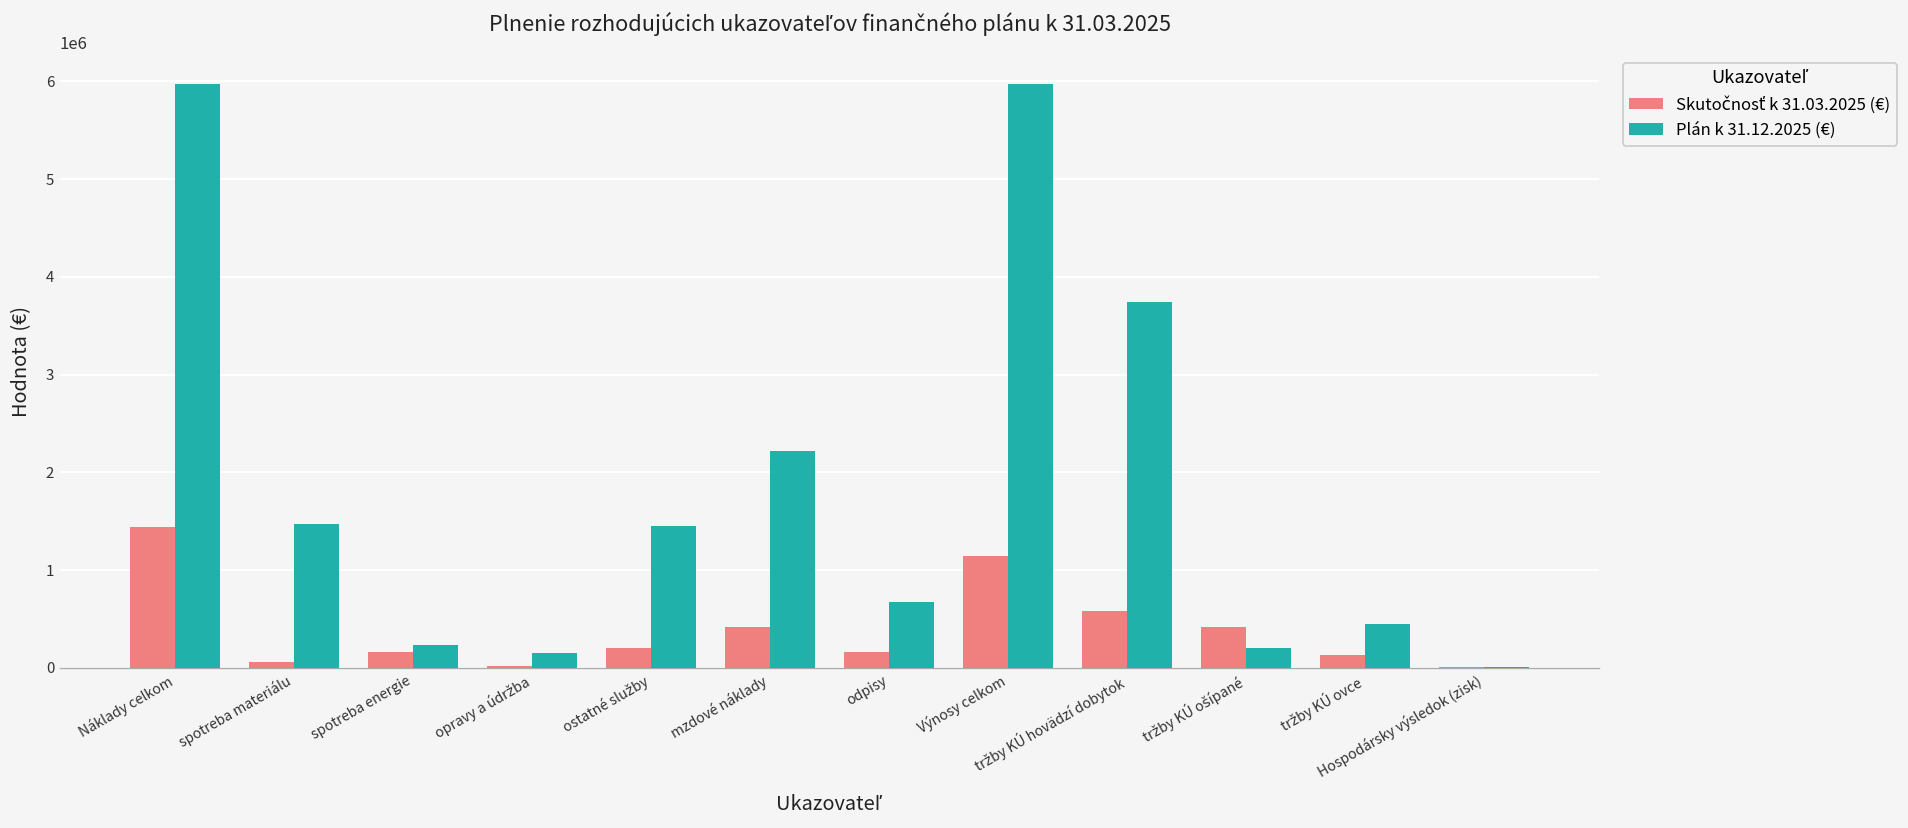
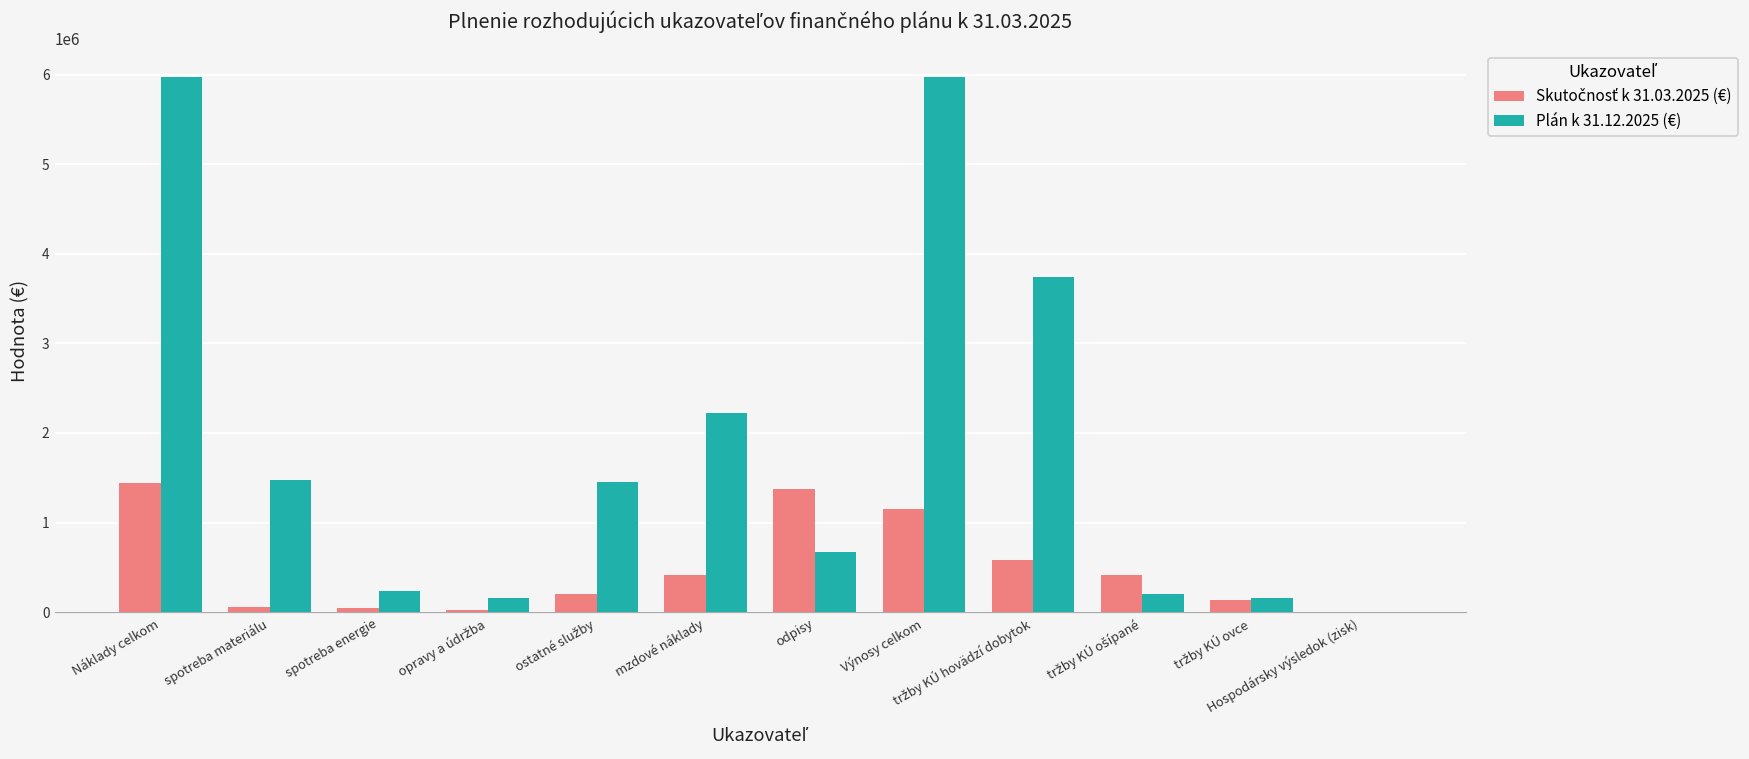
  {
    "Skutočnosť k 31.03.2025 (€)": {
      "Náklady celkom": 1400000,
      "spotreba materiálu": 100000,
-     "spotreba energie": 200000,
+     "spotreba energie": 0,
      "ostatné služby": 200000,
      "mzdové náklady": 400000,
-     "odpisy": 200000,
+     "odpisy": 1400000,
      "Výnosy celkom": 1100000,
      "tržby KÚ hovädzí dobytok": 600000,
      "tržby KÚ ošípané": 400000,
      "tržby KÚ ovce": 100000
    },
    "Plán k 31.12.2025 (€)": {
      "Náklady celkom": 6000000,
      "spotreba materiálu": 1500000,
      "spotreba energie": 200000,
      "opravy a údržba": 200000,
      "ostatné služby": 1400000,
      "mzdové náklady": 2200000,
      "odpisy": 700000,
      "Výnosy celkom": 6000000,
      "tržby KÚ hovädzí dobytok": 3700000,
      "tržby KÚ ošípané": 200000,
-     "tržby KÚ ovce": 400000
+     "tržby KÚ ovce": 200000
    }
  }
